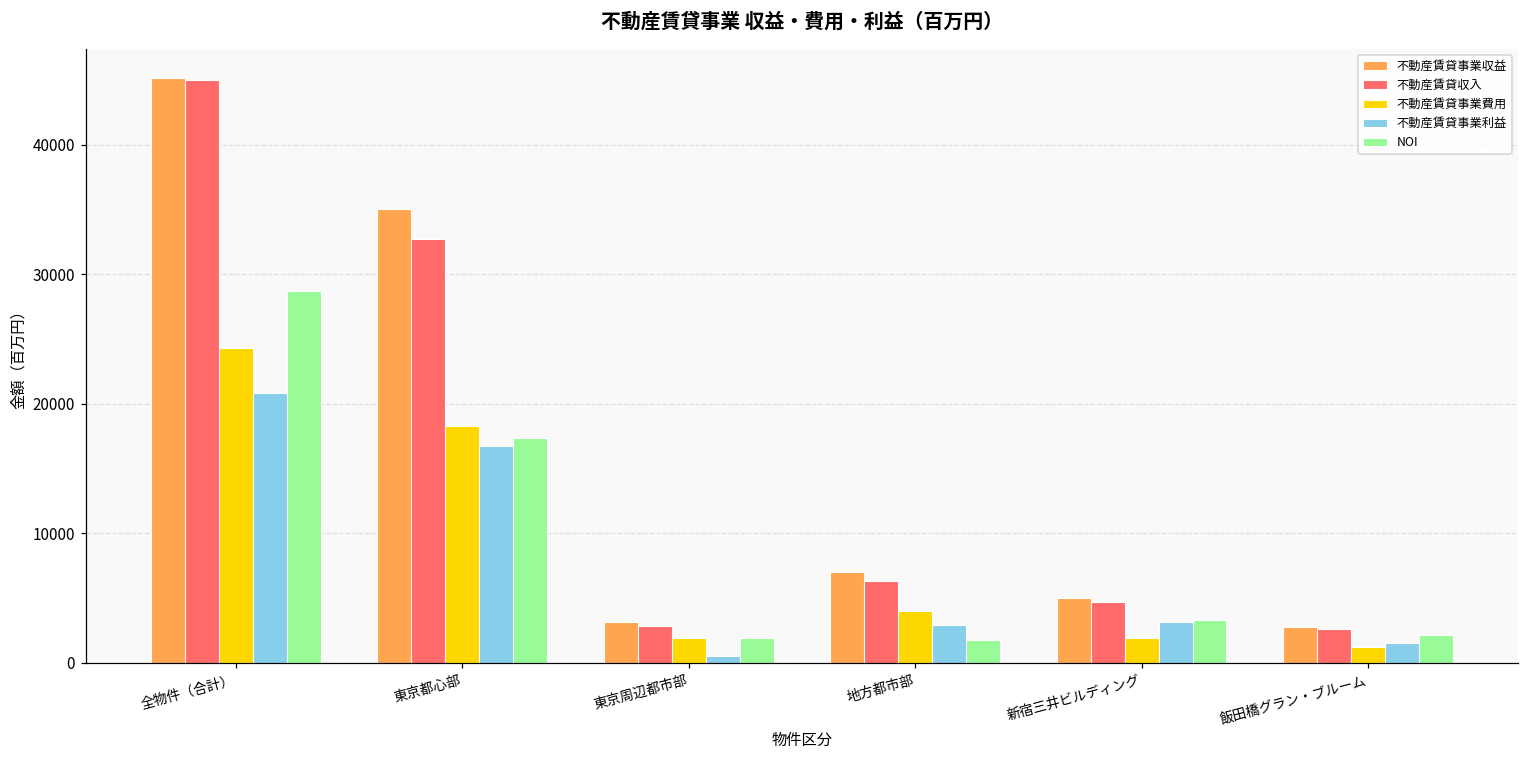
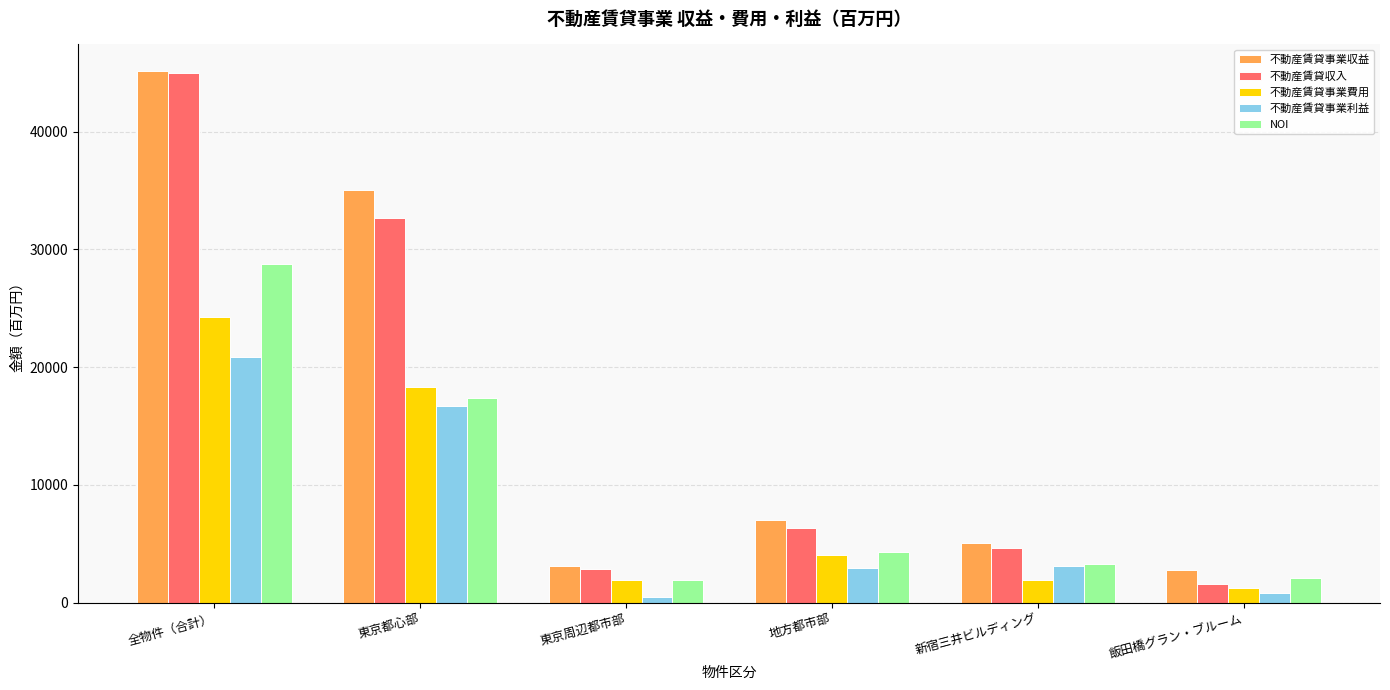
  {
    "不動産賃貸事業収益": {
      "全物件（合計）": 45100,
      "東京都心部": 35000,
      "東京周辺都市部": 3100,
      "地方都市部": 7000,
      "新宿三井ビルディング": 5000,
      "飯田橋グラン・ブルーム": 2800
    },
    "不動産賃貸収入": {
      "全物件（合計）": 45000,
      "東京都心部": 32700,
      "東京周辺都市部": 2900,
      "地方都市部": 6300,
      "新宿三井ビルディング": 4700,
-     "飯田橋グラン・ブルーム": 2600
+     "飯田橋グラン・ブルーム": 1600
    },
    "不動産賃貸事業費用": {
      "全物件（合計）": 24300,
      "東京都心部": 18300,
      "東京周辺都市部": 1900,
      "地方都市部": 4000,
      "新宿三井ビルディング": 1900,
      "飯田橋グラン・ブルーム": 1200
    },
    "不動産賃貸事業利益": {
      "全物件（合計）": 20900,
      "東京都心部": 16700,
      "東京周辺都市部": 500,
      "地方都市部": 2900,
      "新宿三井ビルディング": 3100,
-     "飯田橋グラン・ブルーム": 1600
+     "飯田橋グラン・ブルーム": 800
    },
    "NOI": {
      "全物件（合計）": 28700,
      "東京都心部": 17400,
      "東京周辺都市部": 1900,
-     "地方都市部": 1800,
+     "地方都市部": 4300,
      "新宿三井ビルディング": 3300,
      "飯田橋グラン・ブルーム": 2100
    }
  }
